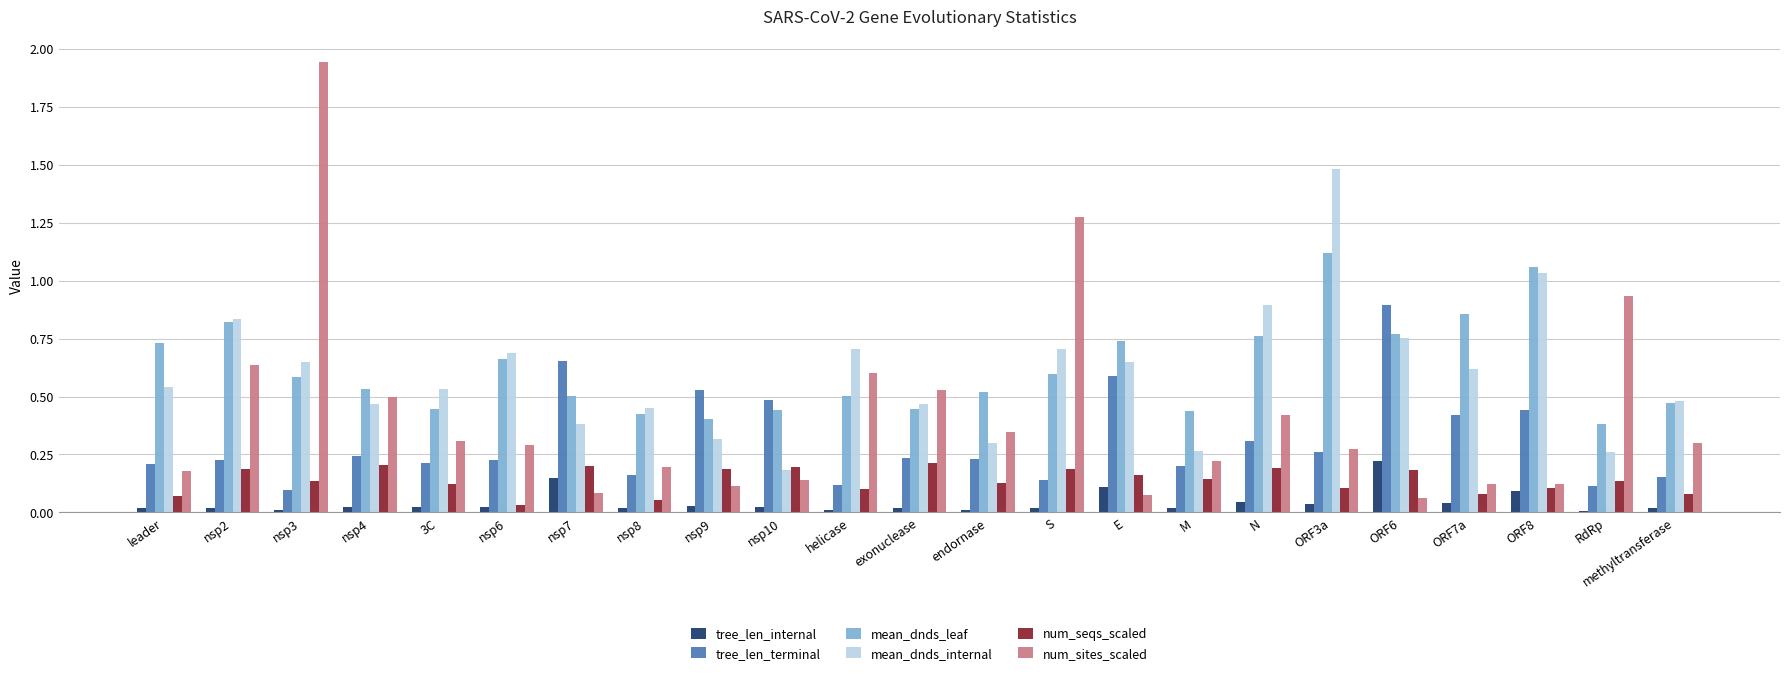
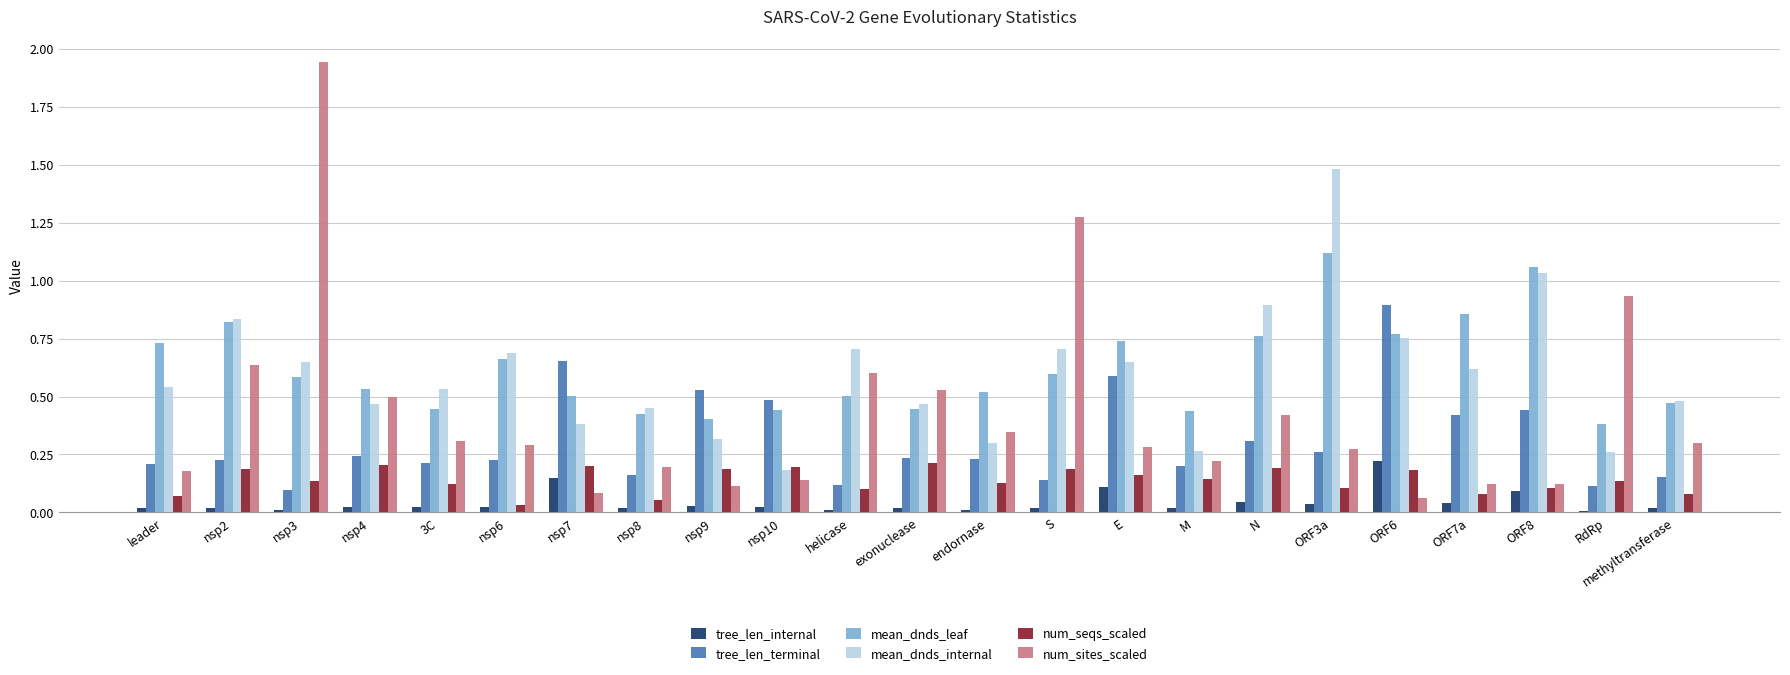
  {
    "tree_len_internal": {
      "leader": 0.02,
      "nsp2": 0.02,
      "nsp4": 0.02,
      "3C": 0.02,
      "nsp6": 0.02,
      "nsp7": 0.15,
      "nsp8": 0.02,
      "nsp9": 0.03,
      "nsp10": 0.02,
      "exonuclease": 0.02,
      "S": 0.02,
      "E": 0.11,
      "M": 0.02,
      "N": 0.05,
      "ORF3a": 0.04,
      "ORF6": 0.22,
      "ORF7a": 0.04,
      "ORF8": 0.09,
      "methyltransferase": 0.02
    },
    "tree_len_terminal": {
      "leader": 0.21,
      "nsp2": 0.23,
      "nsp3": 0.10,
      "nsp4": 0.25,
      "3C": 0.21,
      "nsp6": 0.23,
      "nsp7": 0.65,
      "nsp8": 0.16,
      "nsp9": 0.53,
      "nsp10": 0.48,
      "helicase": 0.12,
      "exonuclease": 0.23,
      "endornase": 0.23,
      "S": 0.14,
      "E": 0.59,
      "M": 0.20,
      "N": 0.31,
      "ORF3a": 0.26,
      "ORF6": 0.90,
      "ORF7a": 0.42,
      "ORF8": 0.44,
      "RdRp": 0.11,
      "methyltransferase": 0.15
    },
    "mean_dnds_leaf": {
      "leader": 0.73,
      "nsp2": 0.82,
      "nsp3": 0.59,
      "nsp4": 0.53,
      "3C": 0.45,
      "nsp6": 0.66,
      "nsp7": 0.50,
      "nsp8": 0.42,
      "nsp9": 0.41,
      "nsp10": 0.44,
      "helicase": 0.50,
      "exonuclease": 0.45,
      "endornase": 0.52,
      "S": 0.60,
      "E": 0.74,
      "M": 0.44,
      "N": 0.76,
      "ORF3a": 1.12,
      "ORF6": 0.77,
      "ORF7a": 0.86,
      "ORF8": 1.06,
      "RdRp": 0.38,
      "methyltransferase": 0.47
    },
    "mean_dnds_internal": {
      "leader": 0.54,
      "nsp2": 0.83,
      "nsp3": 0.65,
      "nsp4": 0.47,
      "3C": 0.53,
      "nsp6": 0.69,
      "nsp7": 0.38,
      "nsp8": 0.45,
      "nsp9": 0.32,
      "nsp10": 0.18,
      "helicase": 0.71,
      "exonuclease": 0.47,
      "endornase": 0.30,
      "S": 0.70,
      "E": 0.65,
      "M": 0.26,
      "N": 0.89,
      "ORF3a": 1.48,
      "ORF6": 0.75,
      "ORF7a": 0.62,
      "ORF8": 1.03,
      "RdRp": 0.26,
      "methyltransferase": 0.48
    },
    "num_seqs_scaled": {
      "leader": 0.07,
      "nsp2": 0.19,
      "nsp3": 0.13,
      "nsp4": 0.21,
      "3C": 0.12,
      "nsp6": 0.03,
      "nsp7": 0.20,
      "nsp8": 0.05,
      "nsp9": 0.19,
      "nsp10": 0.20,
      "helicase": 0.10,
      "exonuclease": 0.22,
      "endornase": 0.13,
      "S": 0.19,
      "E": 0.16,
      "M": 0.15,
      "N": 0.19,
      "ORF3a": 0.11,
      "ORF6": 0.18,
      "ORF7a": 0.08,
      "ORF8": 0.10,
      "RdRp": 0.14,
      "methyltransferase": 0.08
    },
    "num_sites_scaled": {
      "leader": 0.18,
      "nsp2": 0.64,
      "nsp3": 1.95,
      "nsp4": 0.50,
      "3C": 0.31,
      "nsp6": 0.29,
      "nsp7": 0.08,
      "nsp8": 0.20,
      "nsp9": 0.11,
      "nsp10": 0.14,
      "helicase": 0.60,
      "exonuclease": 0.53,
      "endornase": 0.35,
      "S": 1.27,
-     "E": 0.08,
+     "E": 0.28,
      "M": 0.22,
      "N": 0.42,
      "ORF3a": 0.28,
      "ORF6": 0.06,
      "ORF7a": 0.12,
      "ORF8": 0.12,
      "RdRp": 0.93,
      "methyltransferase": 0.30
    }
  }
